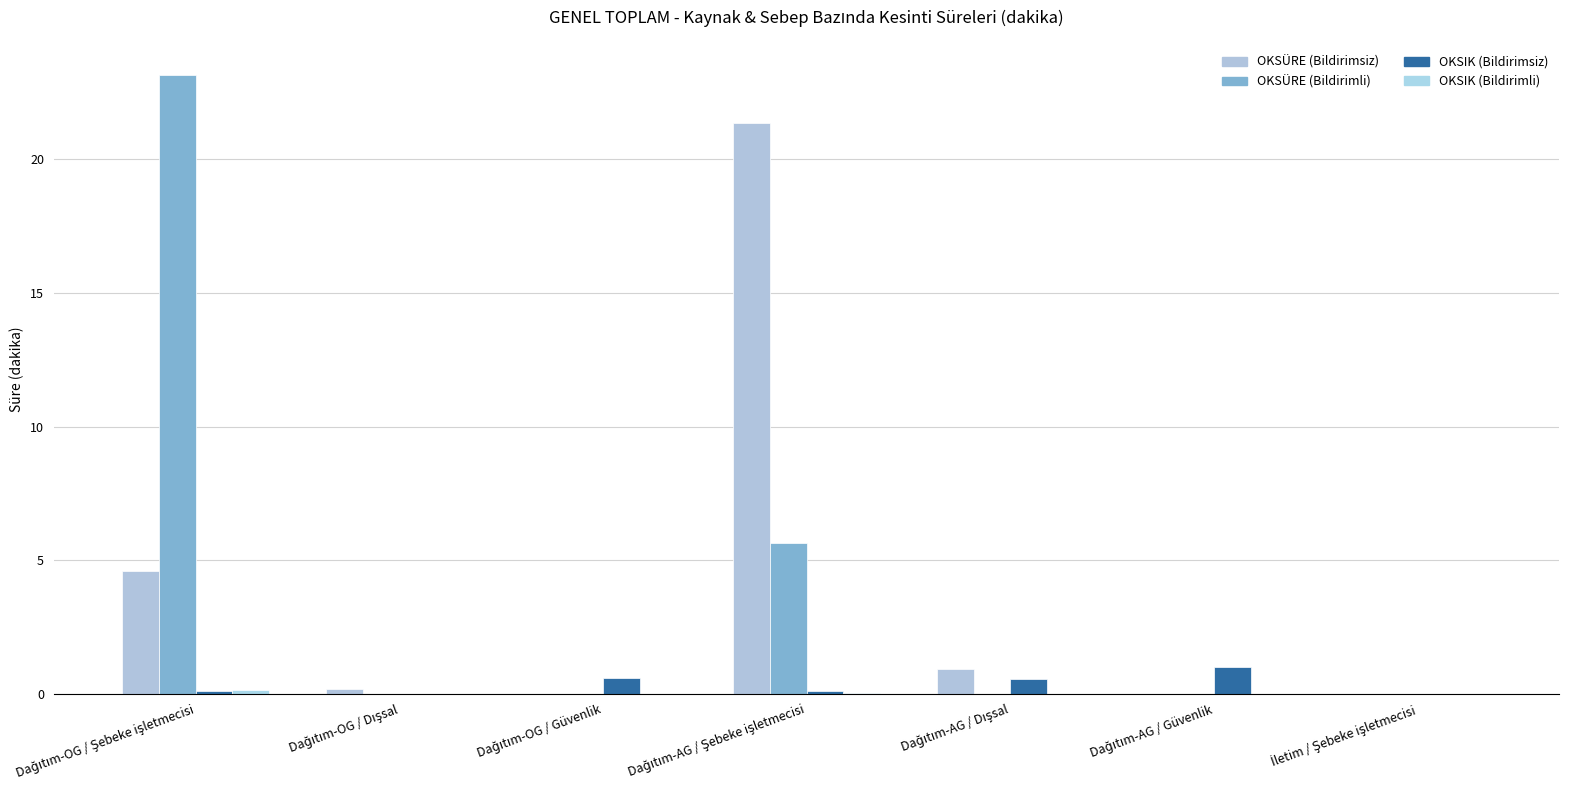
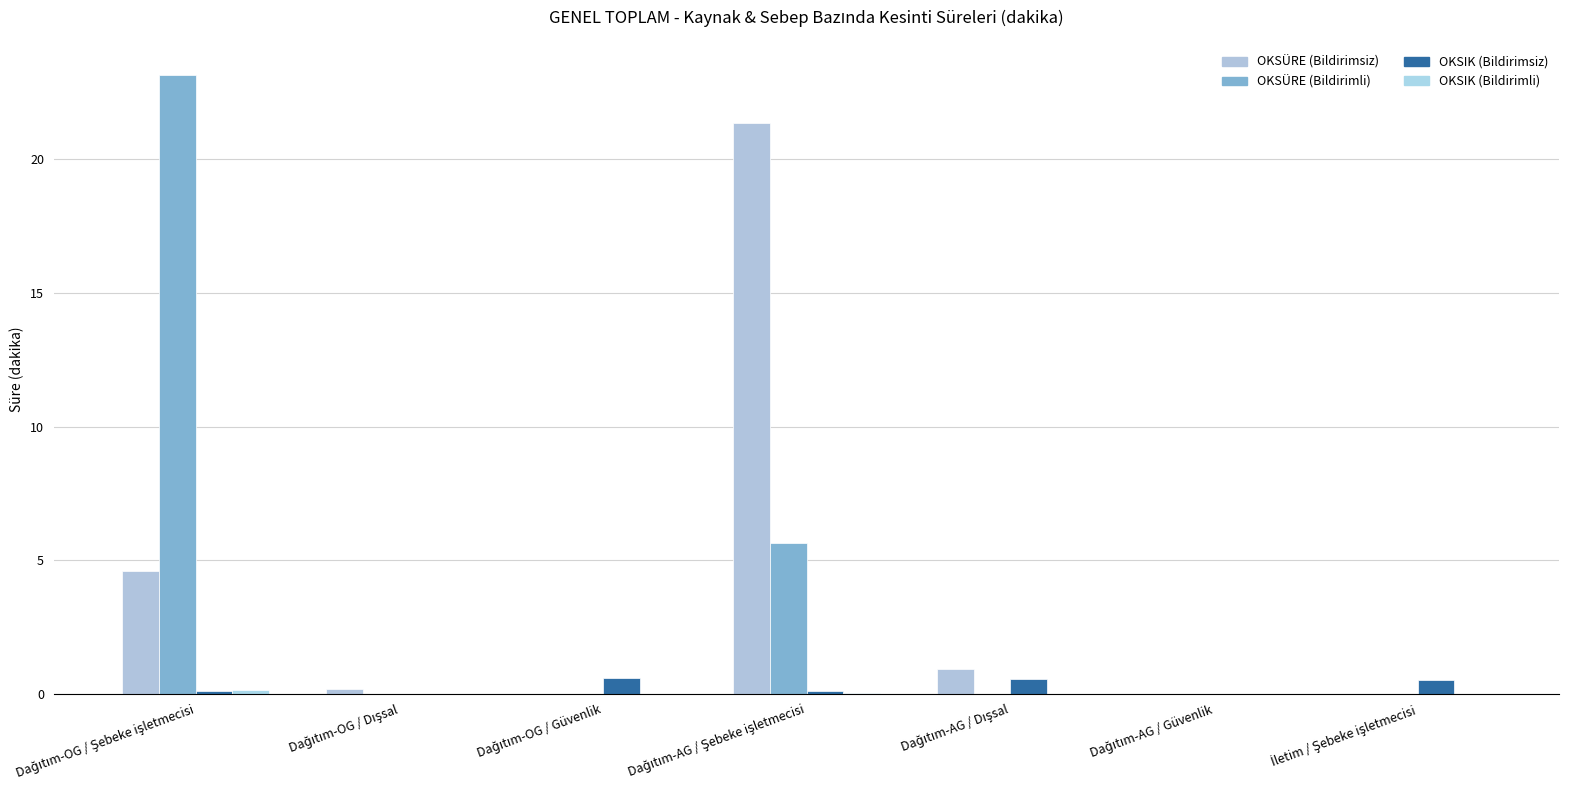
  {
    "OKSIK (Bildirimsiz)": {
      "Dağıtım-OG / Şebeke işletmecisi": 0.1,
      "Dağıtım-OG / Güvenlik": 0.6,
      "Dağıtım-AG / Şebeke işletmecisi": 0.1,
      "Dağıtım-AG / Dışsal": 0.5,
-     "Dağıtım-AG / Güvenlik": 1,
-     "İletim / Şebeke işletmecisi": 0.0
+     "Dağıtım-AG / Güvenlik": 0,
+     "İletim / Şebeke işletmecisi": 0.5
    }
  }
